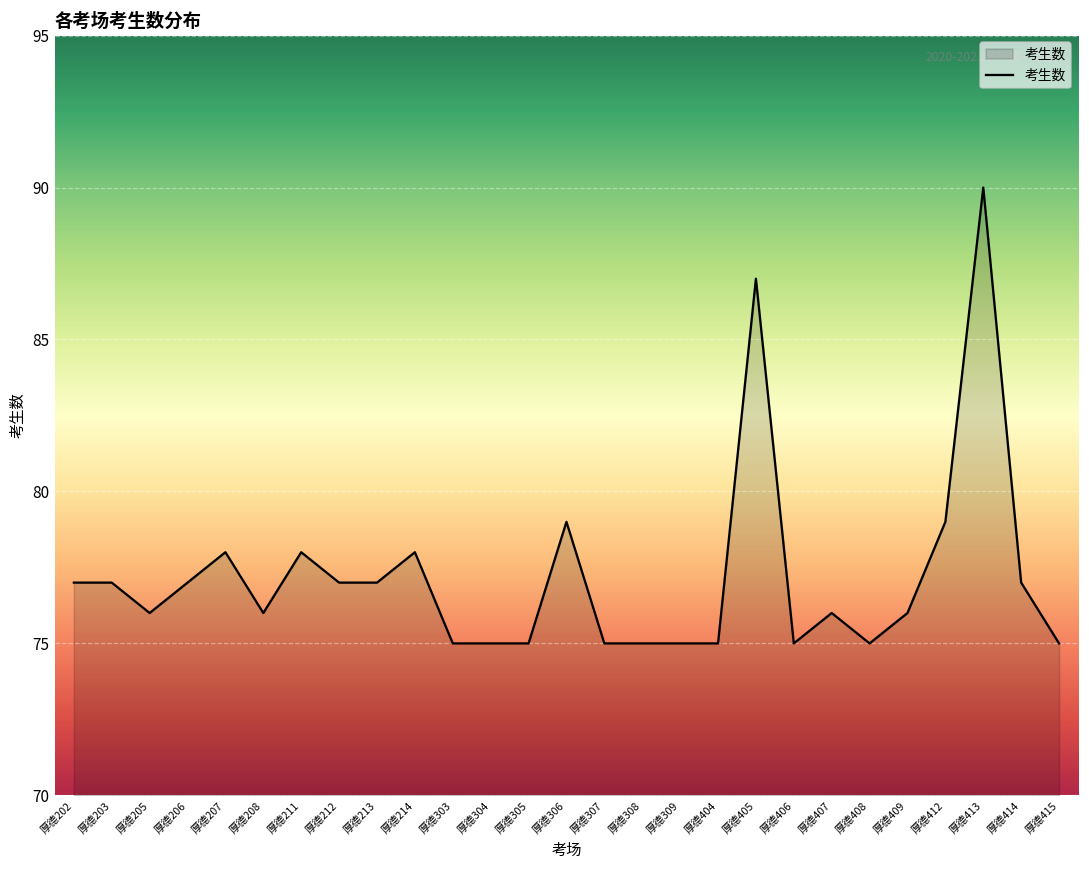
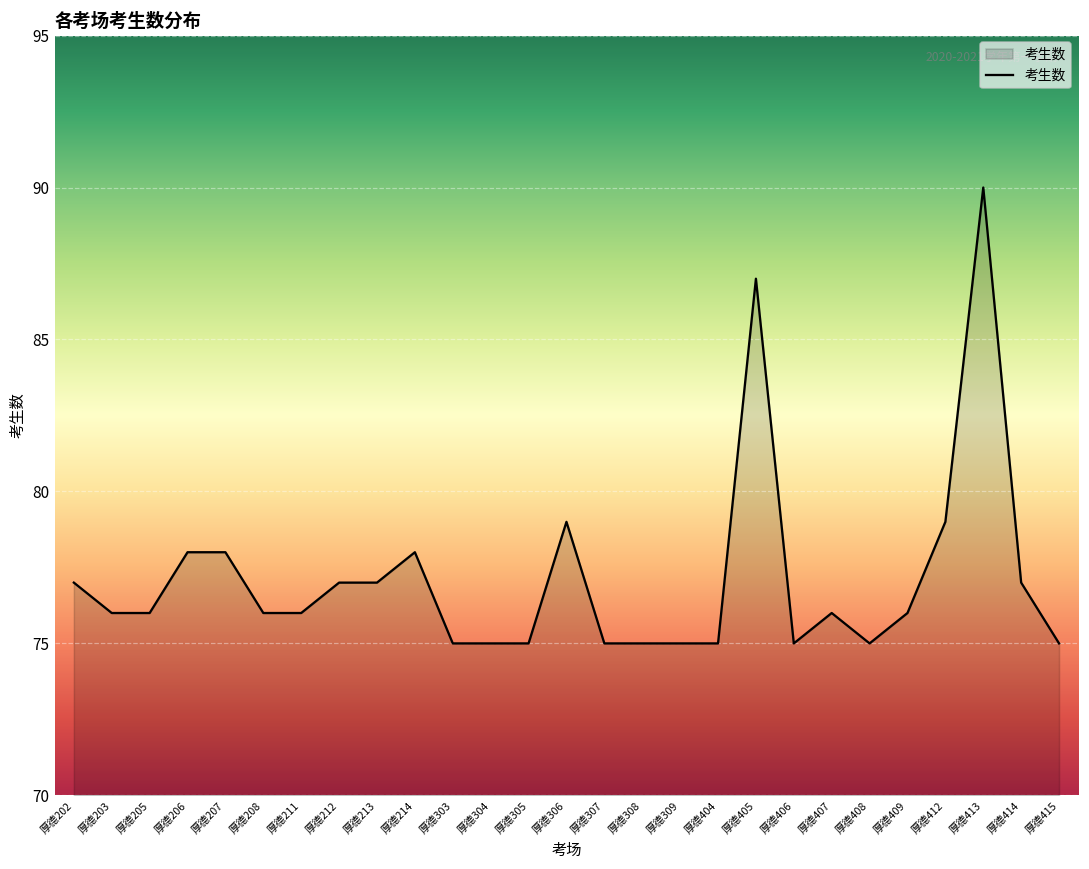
  {
    "厚德202": 77,
-   "厚德203": 77,
+   "厚德203": 76,
    "厚德205": 76,
-   "厚德206": 77,
+   "厚德206": 78,
    "厚德207": 78,
    "厚德208": 76,
-   "厚德211": 78,
+   "厚德211": 76,
    "厚德212": 77,
    "厚德213": 77,
    "厚德214": 78,
    "厚德303": 75,
    "厚德304": 75,
    "厚德305": 75,
    "厚德306": 79,
    "厚德307": 75,
    "厚德308": 75,
    "厚德309": 75,
    "厚德404": 75,
    "厚德405": 87,
    "厚德406": 75,
    "厚德407": 76,
    "厚德408": 75,
    "厚德409": 76,
    "厚德412": 79,
    "厚德413": 90,
    "厚德414": 77,
    "厚德415": 75
  }
